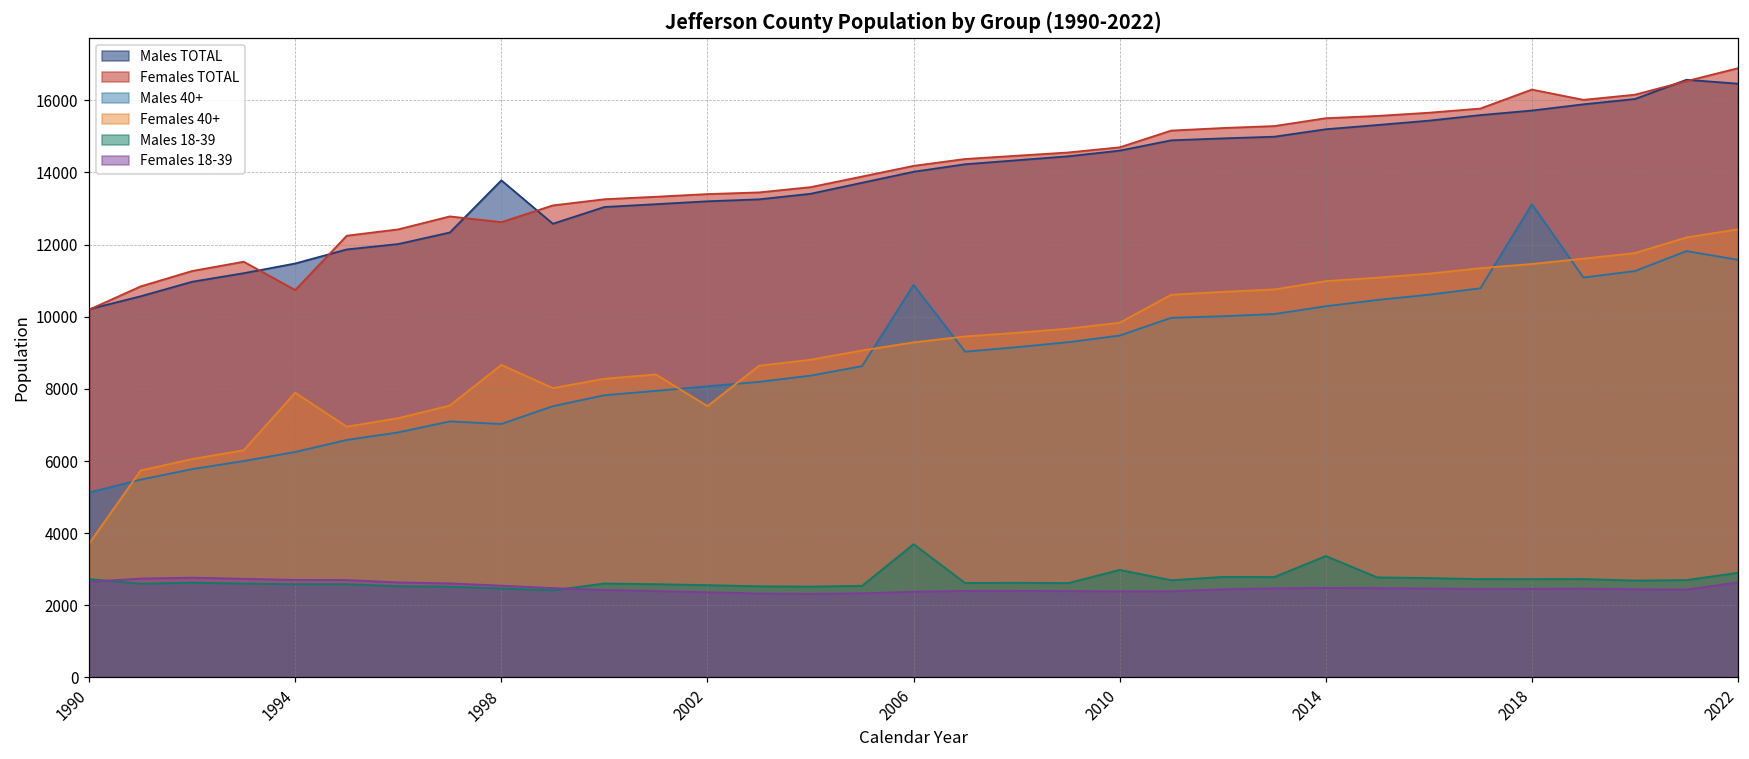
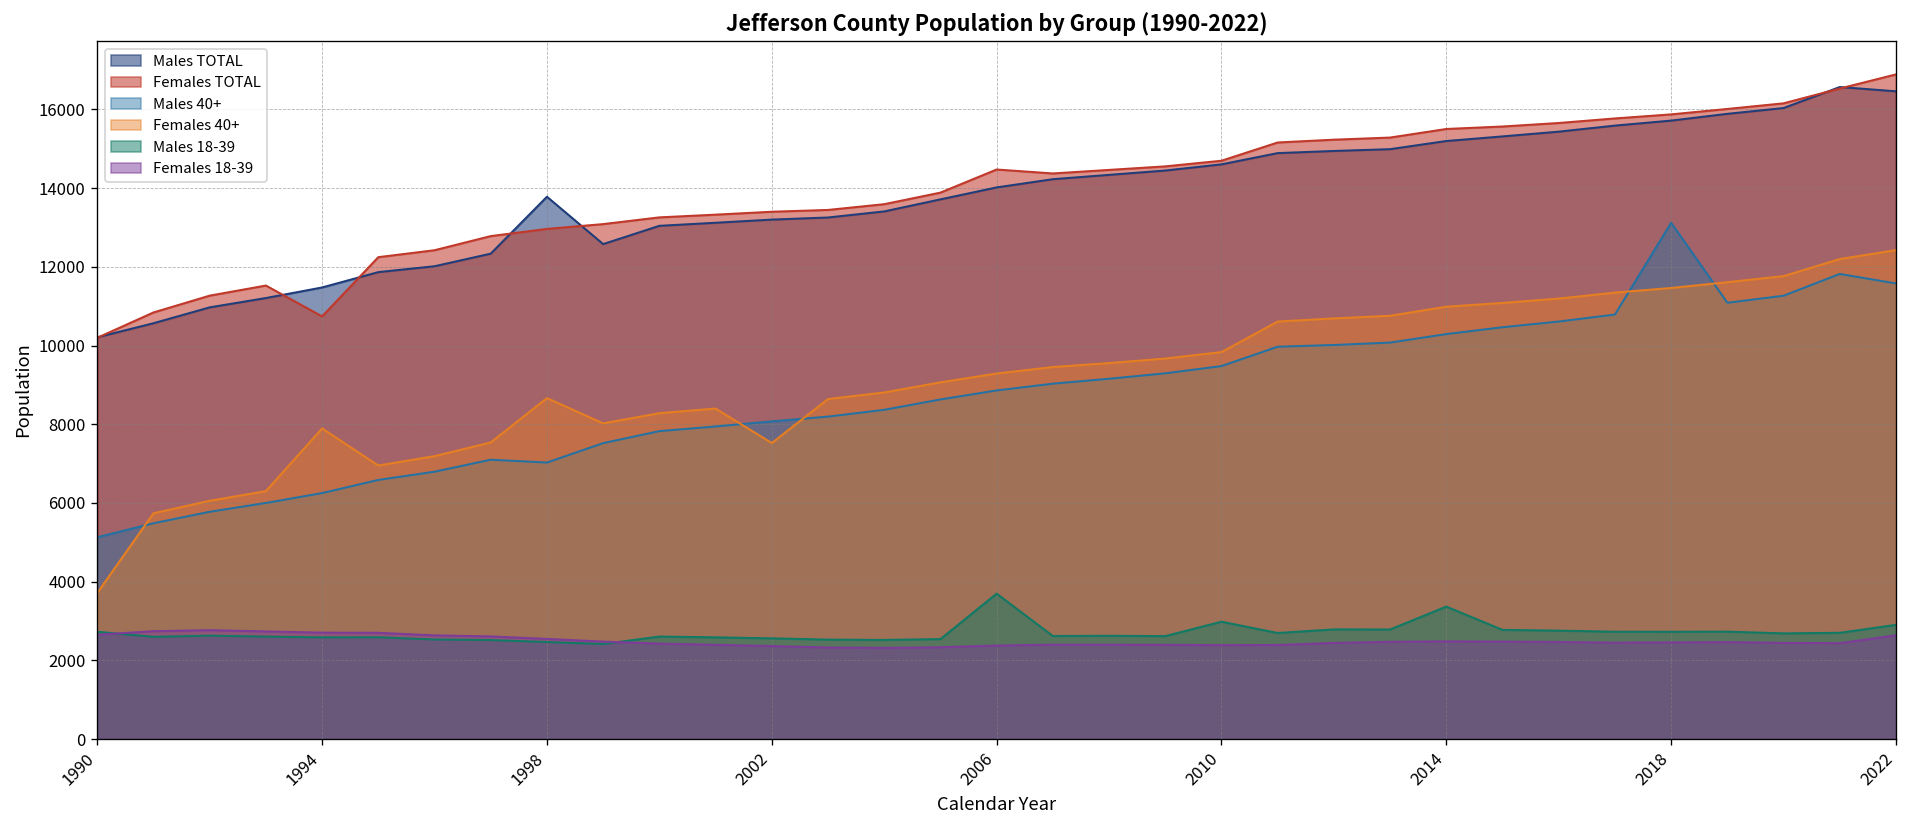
  {
    "Males TOTAL": {
      "1994": 11500,
      "1998": 13800,
      "2002": 13200,
      "2006": 14000,
      "2010": 14600,
      "2014": 15200,
      "2018": 15700,
      "2022": 16500
    },
    "Females TOTAL": {
      "1994": 10700,
-     "1998": 12600,
+     "1998": 13000,
      "2002": 13400,
-     "2006": 14200,
+     "2006": 14500,
      "2010": 14700,
      "2014": 15500,
-     "2018": 16300,
+     "2018": 15900,
      "2022": 16900
    },
    "Males 40+": {
      "1990": 5100,
      "1994": 6300,
      "1998": 7000,
      "2002": 8100,
-     "2006": 10900,
+     "2006": 8900,
      "2010": 9500,
      "2014": 10300,
      "2018": 13100,
      "2022": 11600
    },
    "Females 40+": {
      "1990": 3700,
      "1994": 7900,
      "1998": 8700,
      "2002": 7500,
      "2006": 9300,
      "2010": 9800,
      "2014": 11000,
      "2018": 11500,
      "2022": 12400
    },
    "Males 18-39": {
      "1994": 2600,
      "1998": 2500,
      "2002": 2600,
      "2006": 3700,
      "2010": 3000,
      "2014": 3400,
      "2018": 2700,
      "2022": 2900
    },
    "Females 18-39": {
      "1994": 2700,
      "1998": 2500,
      "2002": 2400,
      "2006": 2400,
      "2010": 2400,
      "2014": 2500,
      "2018": 2500,
      "2022": 2600
    }
  }
